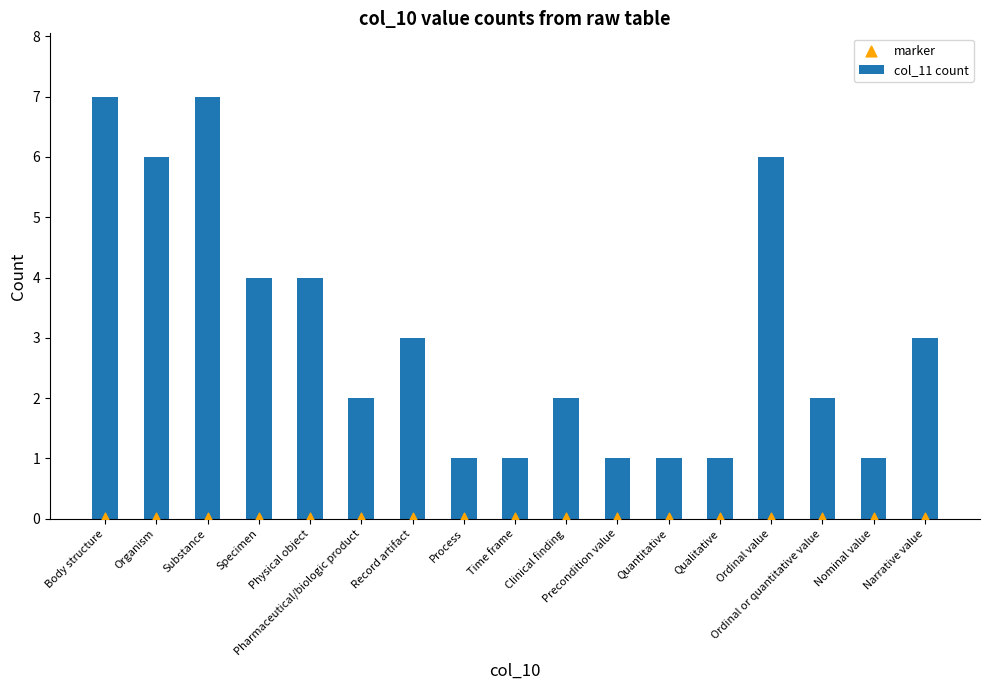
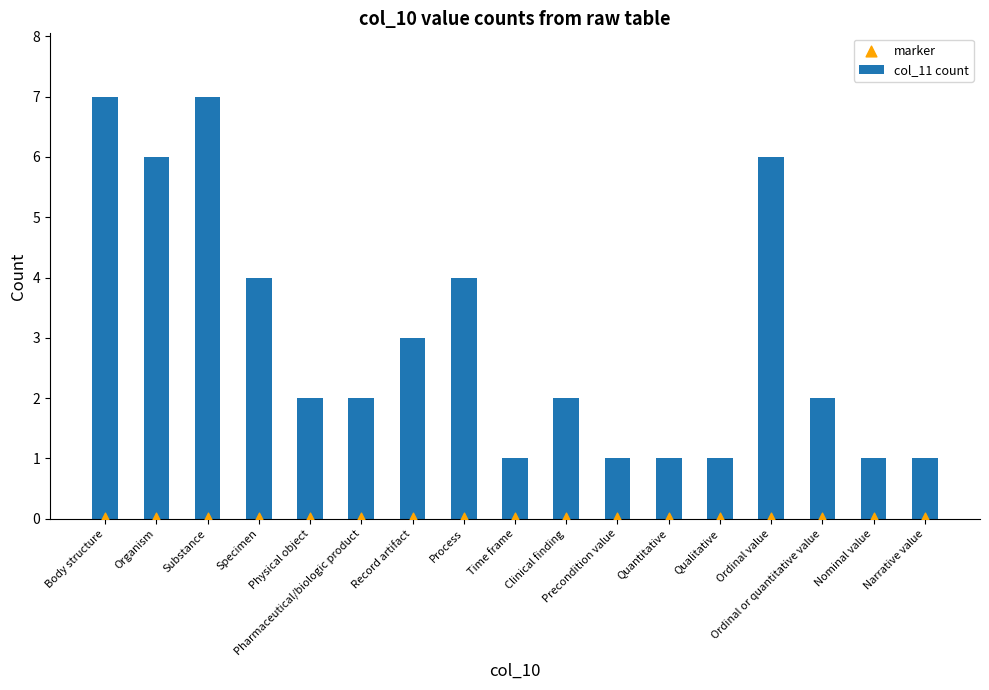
  {
    "col_11 count": {
      "Body structure": 7,
      "Organism": 6,
      "Substance": 7,
      "Specimen": 4,
-     "Physical object": 4,
+     "Physical object": 2,
      "Pharmaceutical/biologic product": 2,
      "Record artifact": 3,
-     "Process": 1,
+     "Process": 4,
      "Time frame": 1,
      "Clinical finding": 2,
      "Precondition value": 1,
      "Quantitative": 1,
      "Qualitative": 1,
      "Ordinal value": 6,
      "Ordinal or quantitative value": 2,
      "Nominal value": 1,
-     "Narrative value": 3
+     "Narrative value": 1
    }
  }
